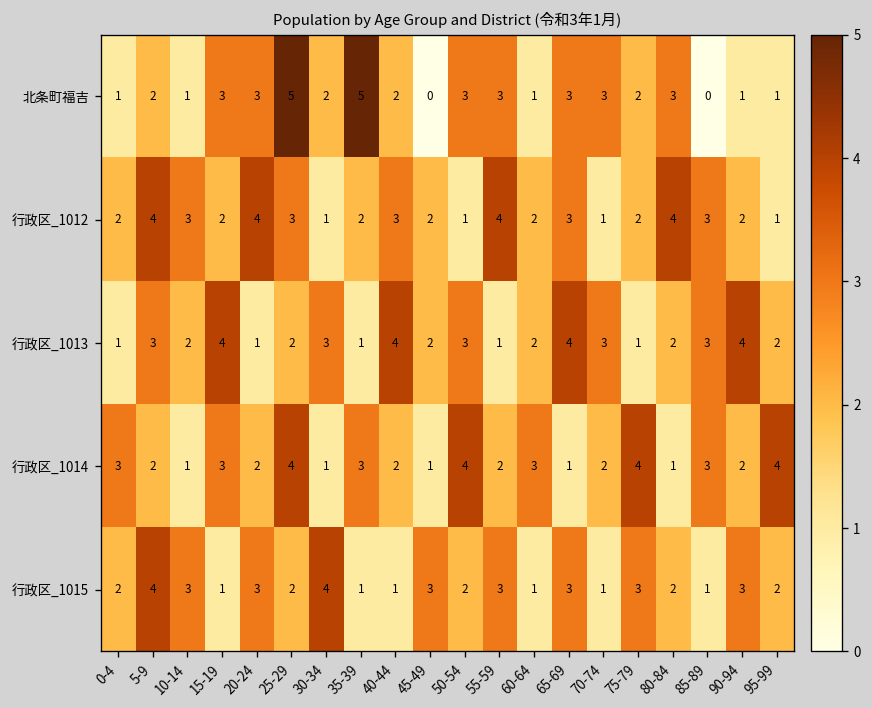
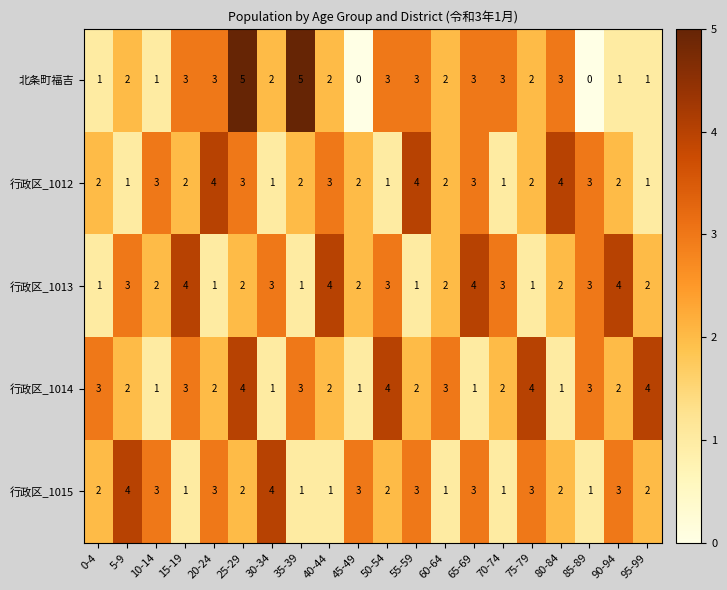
  {
    "北条町福吉": {
      "0-4": 1,
      "5-9": 2,
      "10-14": 1,
      "15-19": 3,
      "20-24": 3,
      "25-29": 5,
      "30-34": 2,
      "35-39": 5,
      "40-44": 2,
      "45-49": 0,
      "50-54": 3,
      "55-59": 3,
-     "60-64": 1,
+     "60-64": 2,
      "65-69": 3,
      "70-74": 3,
      "75-79": 2,
      "80-84": 3,
      "85-89": 0,
      "90-94": 1,
      "95-99": 1
    },
    "行政区_1012": {
      "0-4": 2,
-     "5-9": 4,
+     "5-9": 1,
      "10-14": 3,
      "15-19": 2,
      "20-24": 4,
      "25-29": 3,
      "30-34": 1,
      "35-39": 2,
      "40-44": 3,
      "45-49": 2,
      "50-54": 1,
      "55-59": 4,
      "60-64": 2,
      "65-69": 3,
      "70-74": 1,
      "75-79": 2,
      "80-84": 4,
      "85-89": 3,
      "90-94": 2,
      "95-99": 1
    },
    "行政区_1013": {
      "0-4": 1,
      "5-9": 3,
      "10-14": 2,
      "15-19": 4,
      "20-24": 1,
      "25-29": 2,
      "30-34": 3,
      "35-39": 1,
      "40-44": 4,
      "45-49": 2,
      "50-54": 3,
      "55-59": 1,
      "60-64": 2,
      "65-69": 4,
      "70-74": 3,
      "75-79": 1,
      "80-84": 2,
      "85-89": 3,
      "90-94": 4,
      "95-99": 2
    },
    "行政区_1014": {
      "0-4": 3,
      "5-9": 2,
      "10-14": 1,
      "15-19": 3,
      "20-24": 2,
      "25-29": 4,
      "30-34": 1,
      "35-39": 3,
      "40-44": 2,
      "45-49": 1,
      "50-54": 4,
      "55-59": 2,
      "60-64": 3,
      "65-69": 1,
      "70-74": 2,
      "75-79": 4,
      "80-84": 1,
      "85-89": 3,
      "90-94": 2,
      "95-99": 4
    },
    "行政区_1015": {
      "0-4": 2,
      "5-9": 4,
      "10-14": 3,
      "15-19": 1,
      "20-24": 3,
      "25-29": 2,
      "30-34": 4,
      "35-39": 1,
      "40-44": 1,
      "45-49": 3,
      "50-54": 2,
      "55-59": 3,
      "60-64": 1,
      "65-69": 3,
      "70-74": 1,
      "75-79": 3,
      "80-84": 2,
      "85-89": 1,
      "90-94": 3,
      "95-99": 2
    }
  }
